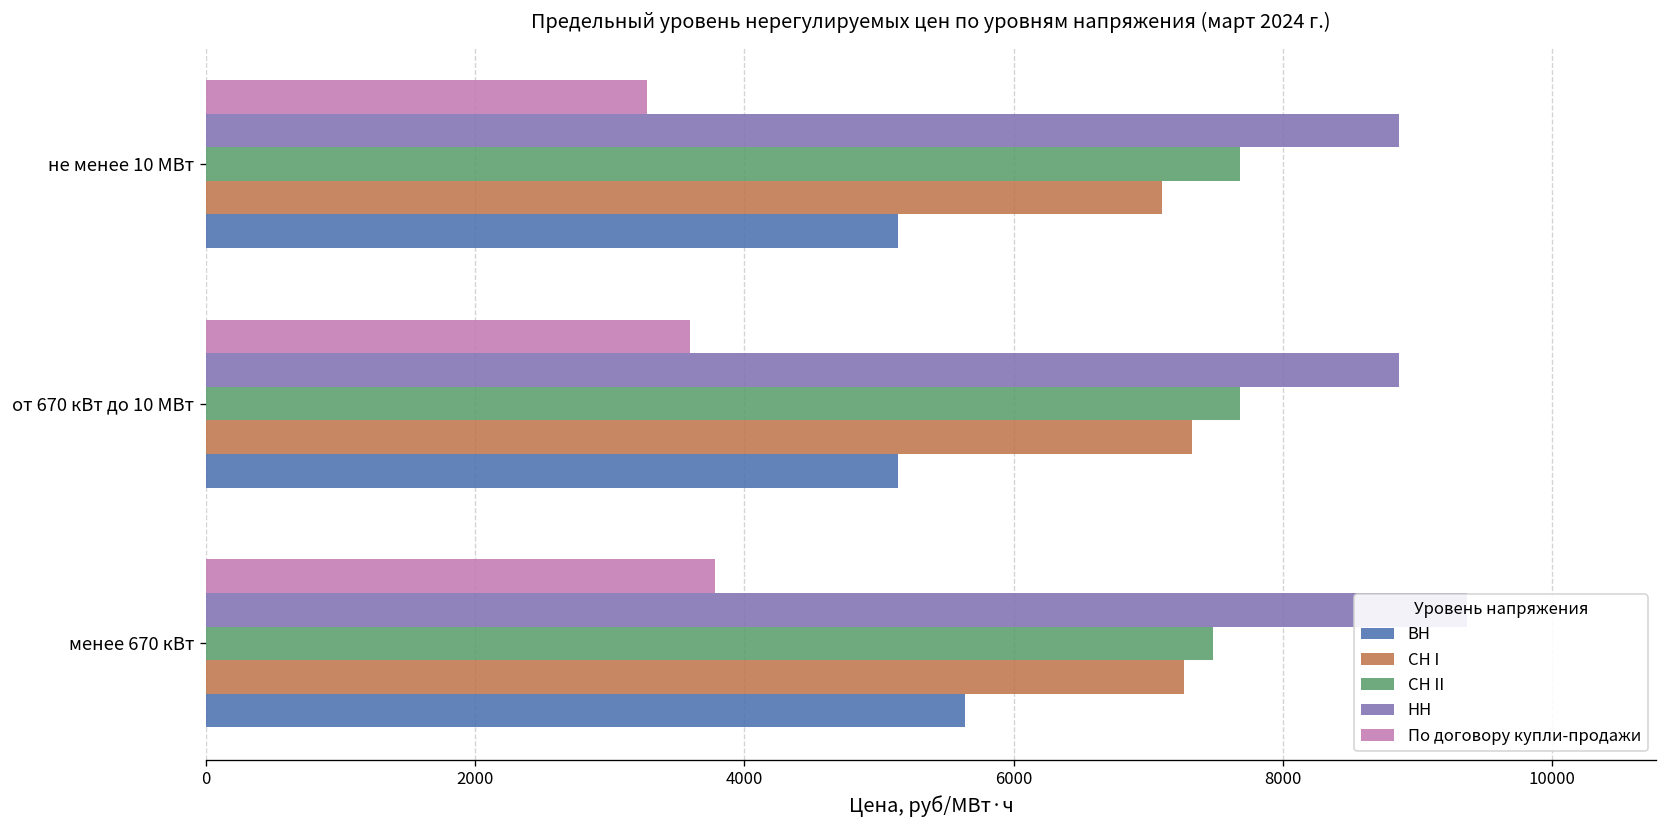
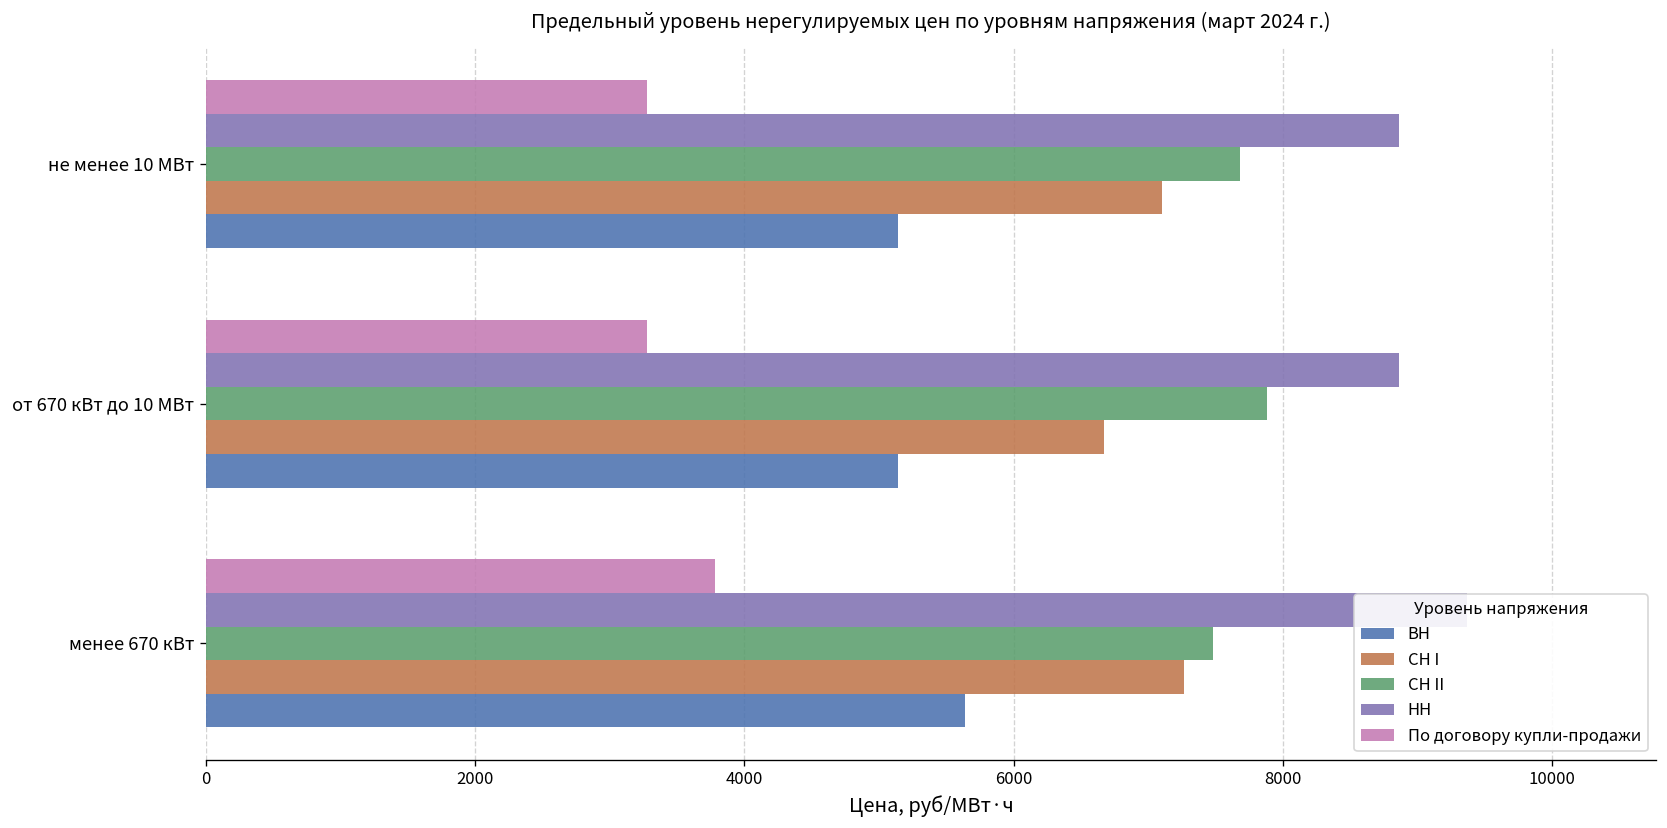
  {
    "СН I": {
      "не менее 10 МВт": 7100,
-     "от 670 кВт до 10 МВт": 7330,
+     "от 670 кВт до 10 МВт": 6670,
      "менее 670 кВт": 7260
    },
    "СН II": {
      "не менее 10 МВт": 7680,
-     "от 670 кВт до 10 МВт": 7680,
+     "от 670 кВт до 10 МВт": 7880,
      "менее 670 кВт": 7480
    },
    "По договору купли-продажи": {
      "не менее 10 МВт": 3280,
-     "от 670 кВт до 10 МВт": 3590,
+     "от 670 кВт до 10 МВт": 3280,
      "менее 670 кВт": 3780
    }
  }
